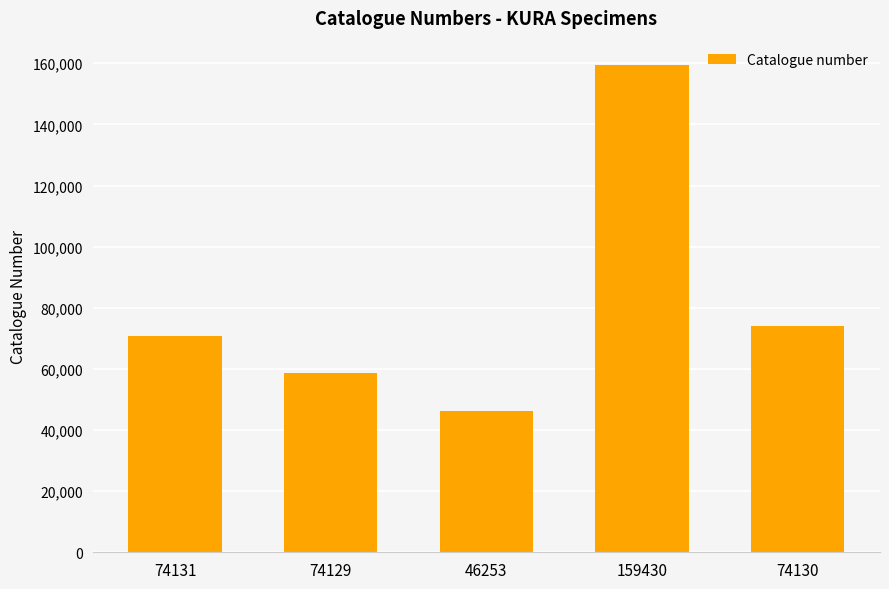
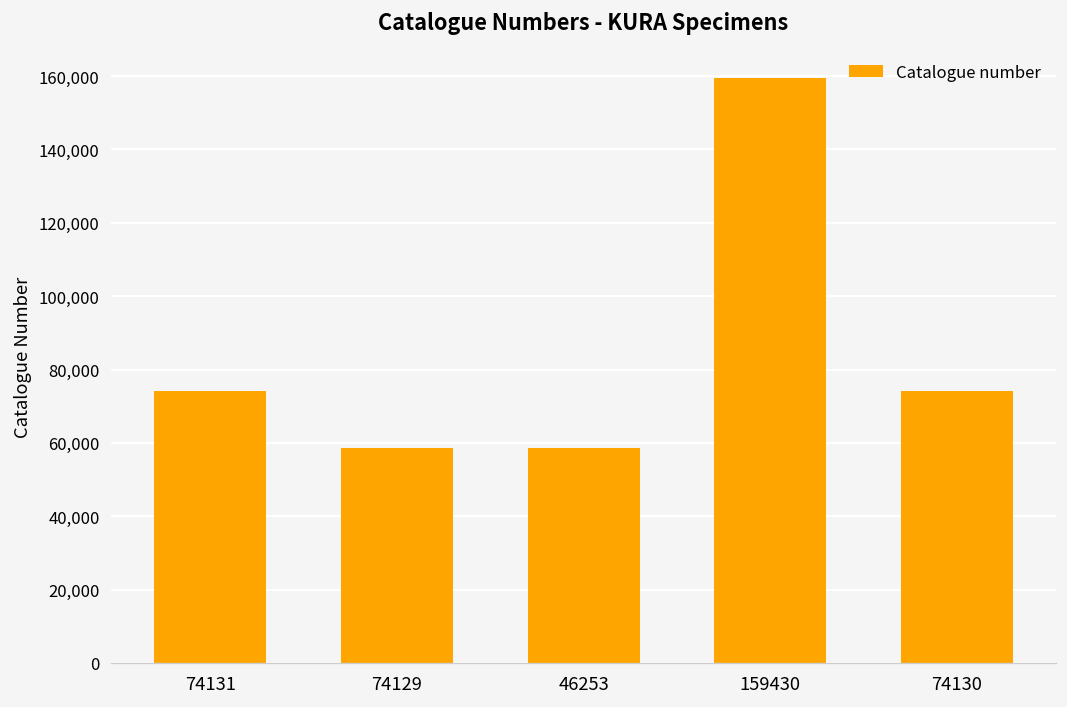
  {
-   "74131": "71,000",
+   "74131": "74,000",
    "74129": "59,000",
-   "46253": "46,000",
+   "46253": "58,000",
    "159430": "159,000",
    "74130": "74,000"
  }
